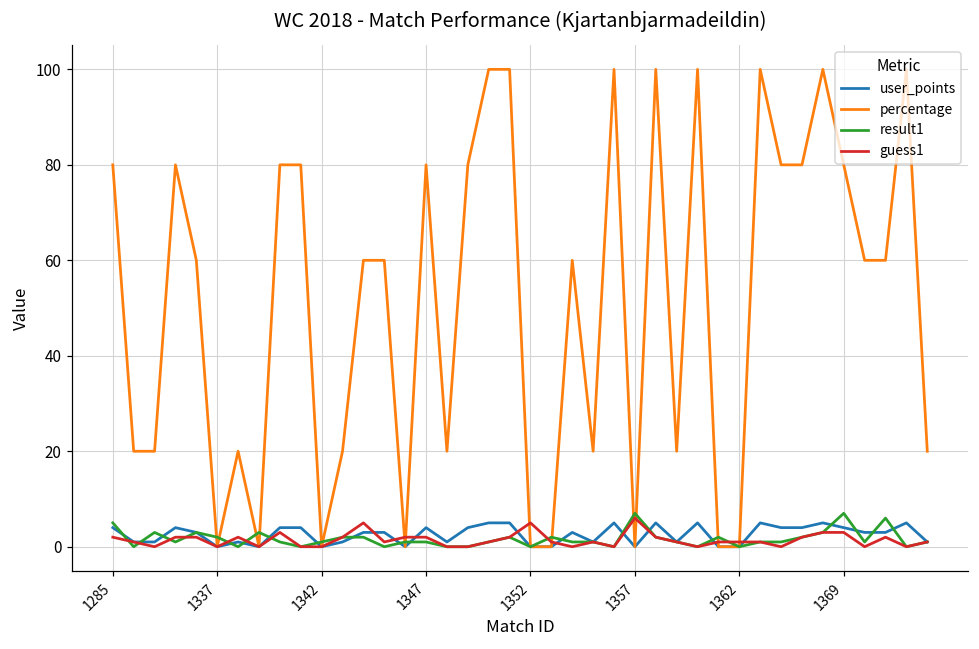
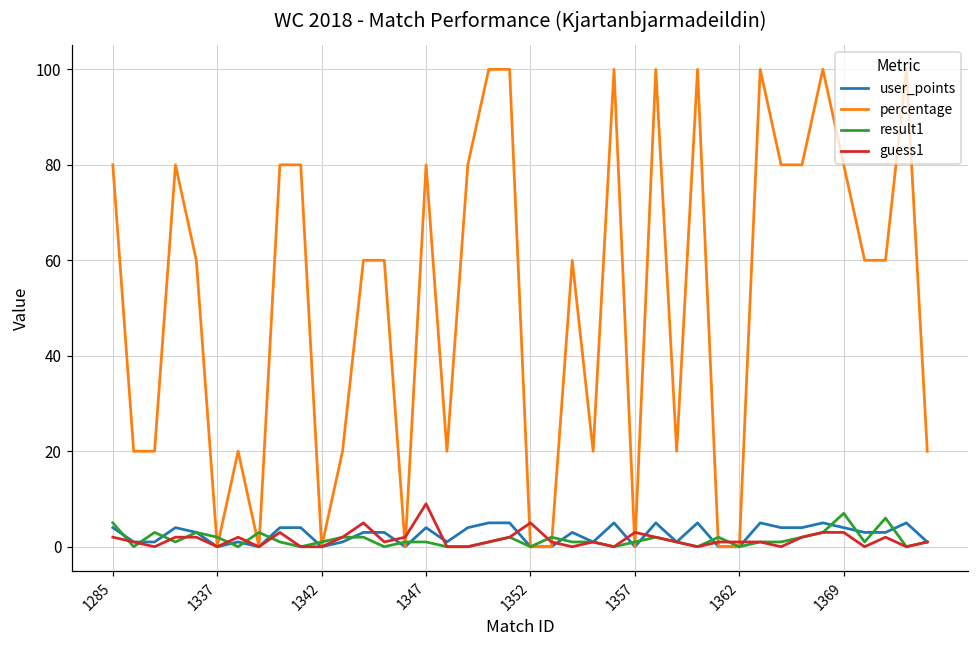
  {
    "user_points": {
      "1285": 4,
      "1347": 4,
      "1369": 4
    },
    "percentage": {
      "1285": 80,
      "1347": 80,
      "1369": 80
    },
    "result1": {
      "1285": 5,
      "1337": 2,
      "1342": 1,
      "1347": 1,
-     "1357": 7,
+     "1357": 1,
      "1369": 7
    },
    "guess1": {
      "1285": 2,
-     "1347": 2,
+     "1347": 9,
      "1352": 5,
-     "1357": 6,
+     "1357": 3,
      "1362": 1,
      "1369": 3
    }
  }
